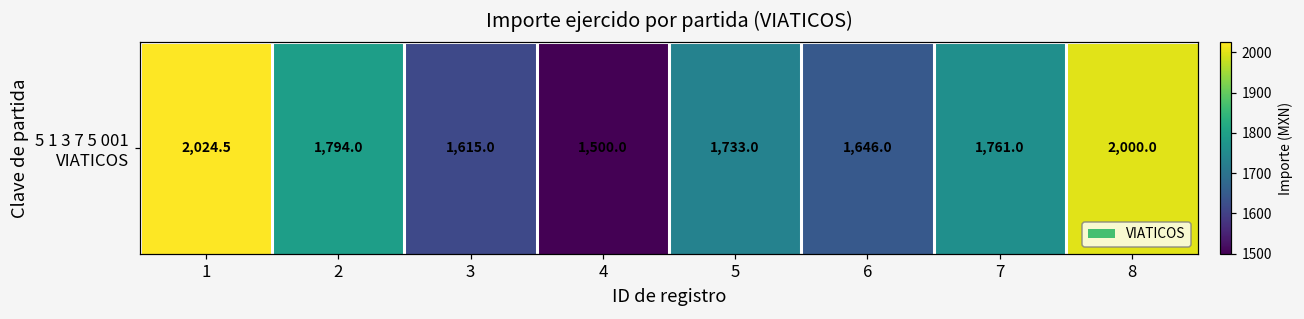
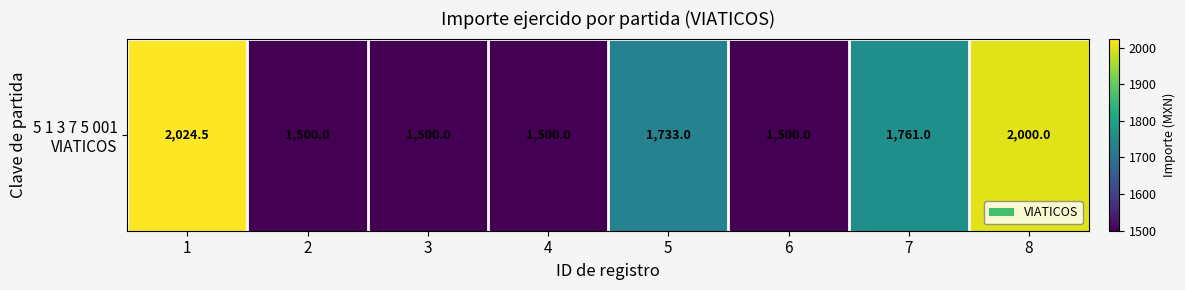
  {
    "5 1 3 7 5 001 VIATICOS": {
      "1": "2,024.5",
-     "2": "1,794.0",
-     "3": "1,615.0",
+     "2": "1,500.0",
+     "3": "1,500.0",
      "4": "1,500.0",
      "5": "1,733.0",
-     "6": "1,646.0",
+     "6": "1,500.0",
      "7": "1,761.0",
      "8": "2,000.0"
    }
  }
